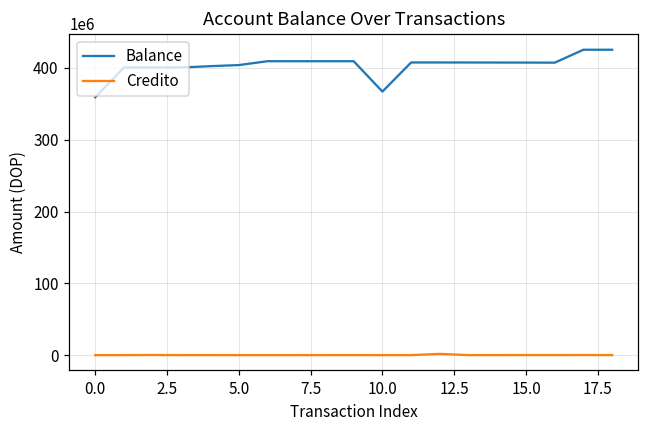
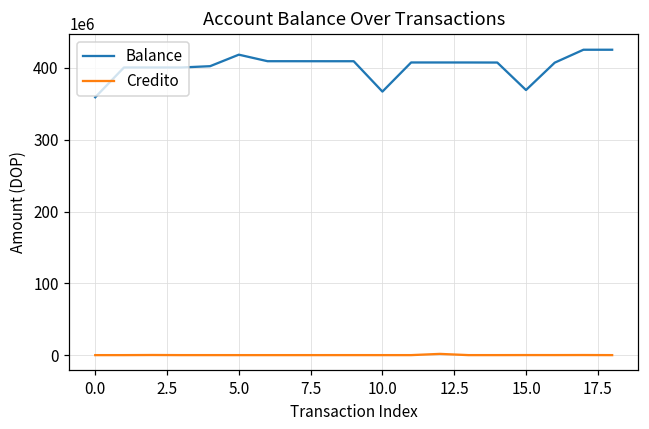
  {
    "Balance": {
      "0.0": 360000000,
-     "5.0": 400000000,
+     "5.0": 420000000,
      "10.0": 370000000,
-     "15.0": 410000000
+     "15.0": 370000000
    },
    "Credito": {
      "0.0": 0,
      "5.0": 0,
      "10.0": 0,
      "15.0": 0
    }
  }
